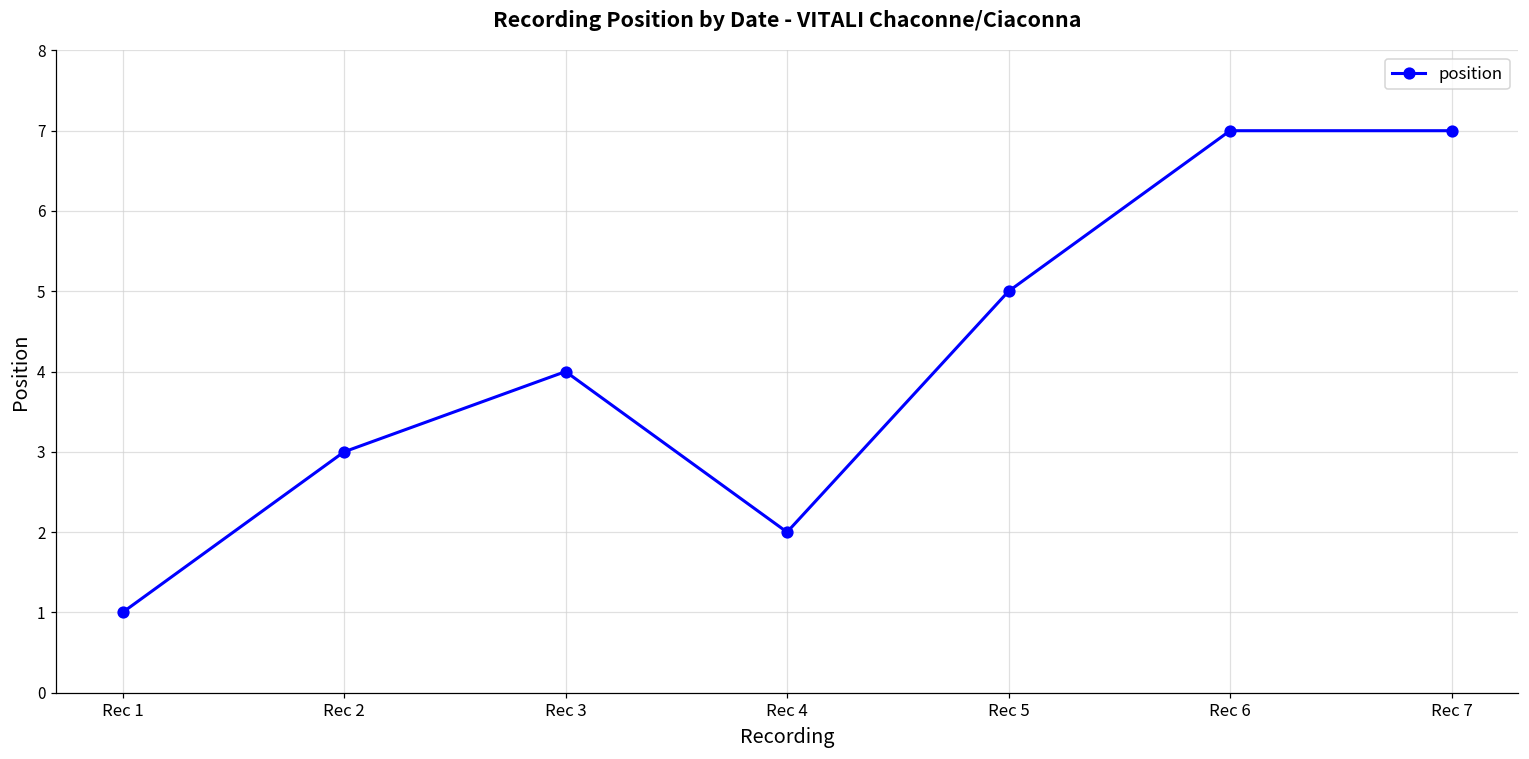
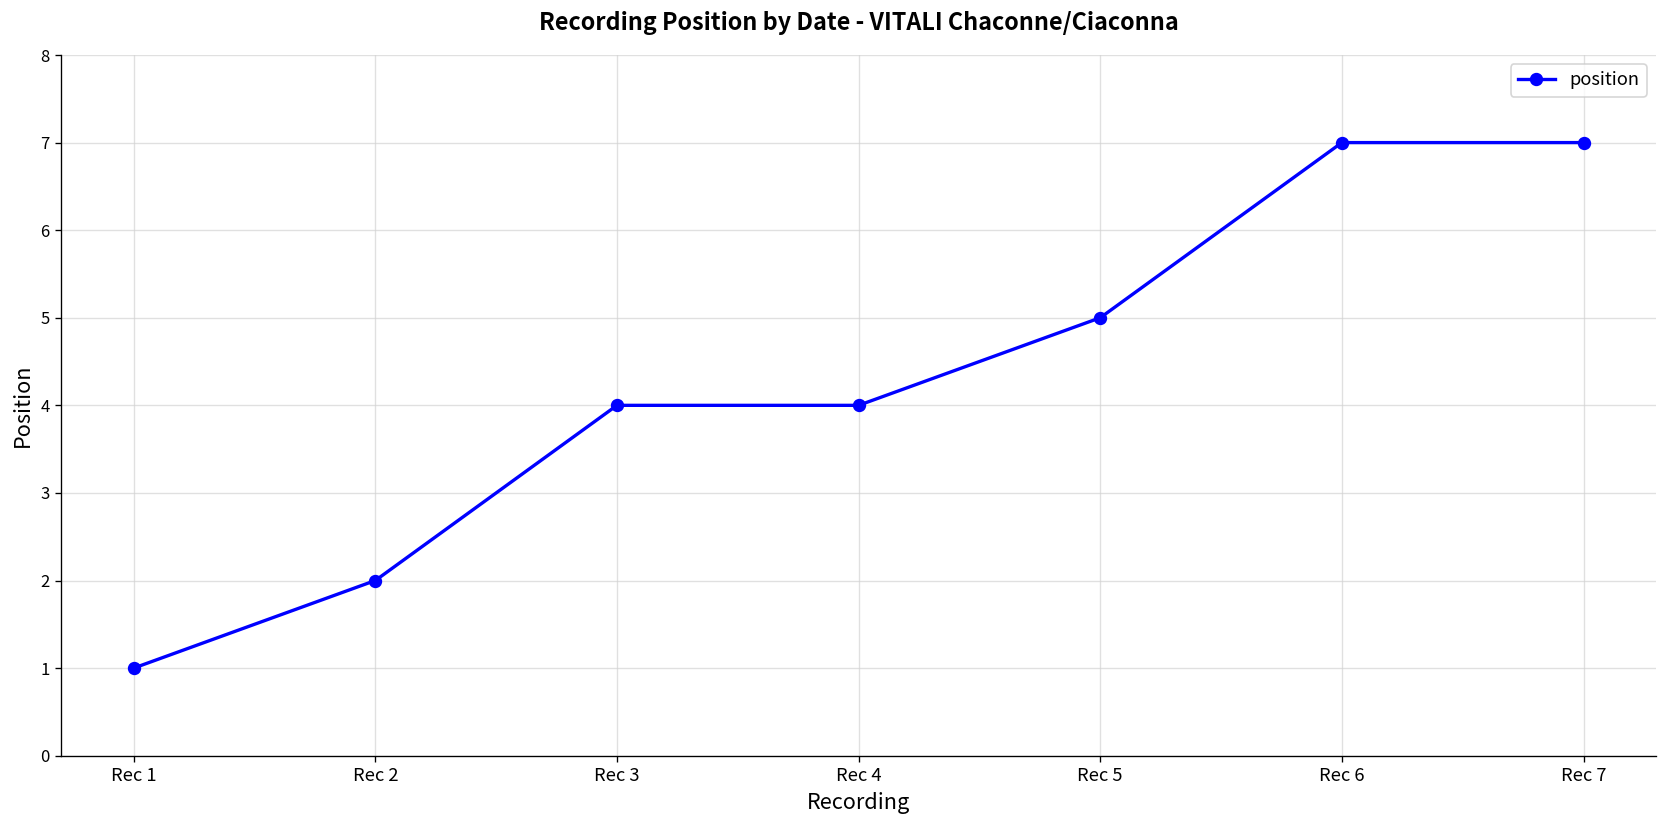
  {
    "Rec 1": 1,
-   "Rec 2": 3,
+   "Rec 2": 2,
    "Rec 3": 4,
-   "Rec 4": 2,
+   "Rec 4": 4,
    "Rec 5": 5,
    "Rec 6": 7,
    "Rec 7": 7
  }
